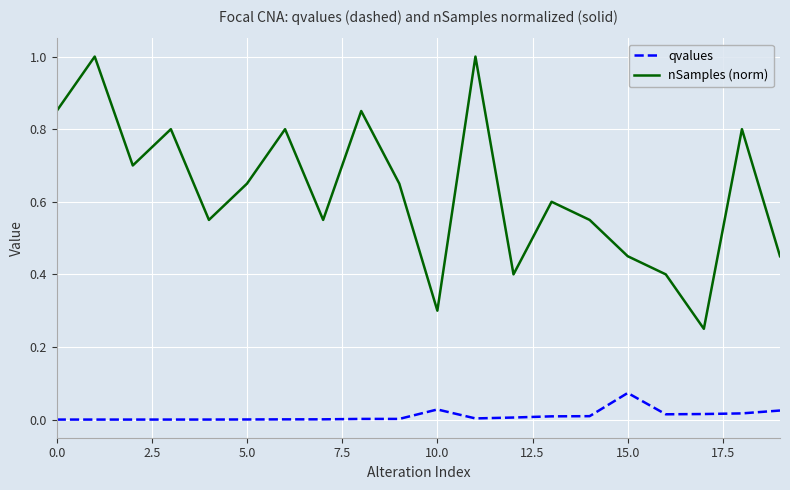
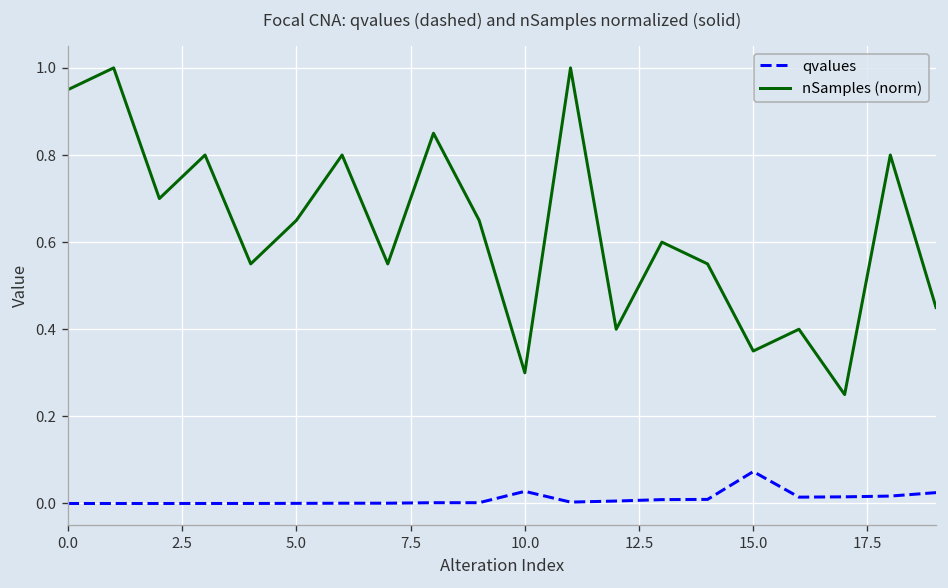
  {
    "qvalues": {
      "0.0": 0.00,
      "5.0": 0.00,
      "10.0": 0.03,
      "15.0": 0.07
    },
    "nSamples (norm)": {
-     "0.0": 0.85,
+     "0.0": 0.95,
      "5.0": 0.65,
      "10.0": 0.30,
-     "15.0": 0.45
+     "15.0": 0.35
    }
  }
